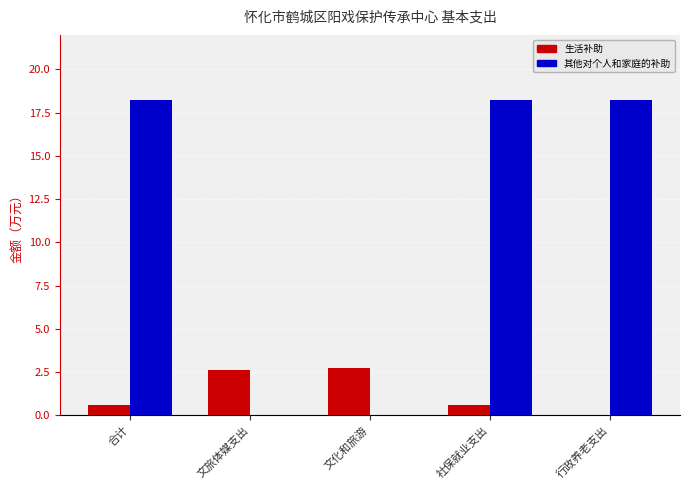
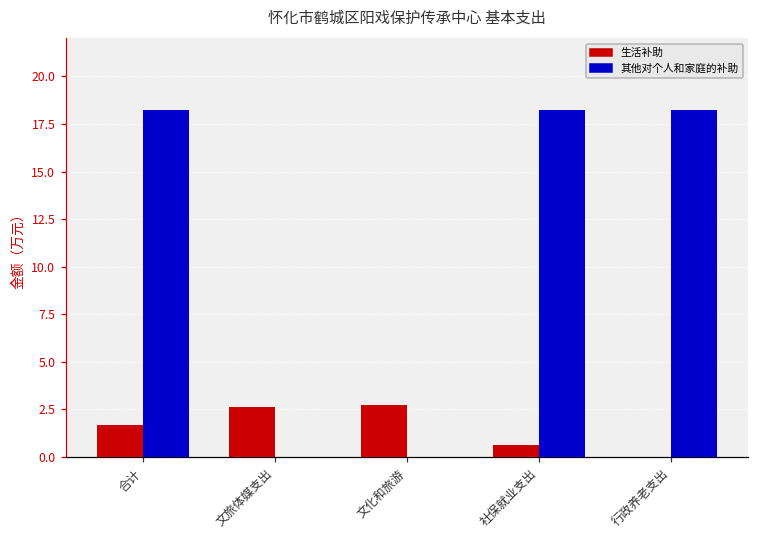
  {
    "生活补助": {
-     "合计": 0.6,
+     "合计": 1.7,
      "文旅体媒支出": 2.6,
      "文化和旅游": 2.7,
      "社保就业支出": 0.6,
      "行政养老支出": 0.0
    },
    "其他对个人和家庭的补助": {
      "合计": 18.3,
      "文旅体媒支出": 0.0,
      "文化和旅游": 0.0,
      "社保就业支出": 18.3,
      "行政养老支出": 18.3
    }
  }
